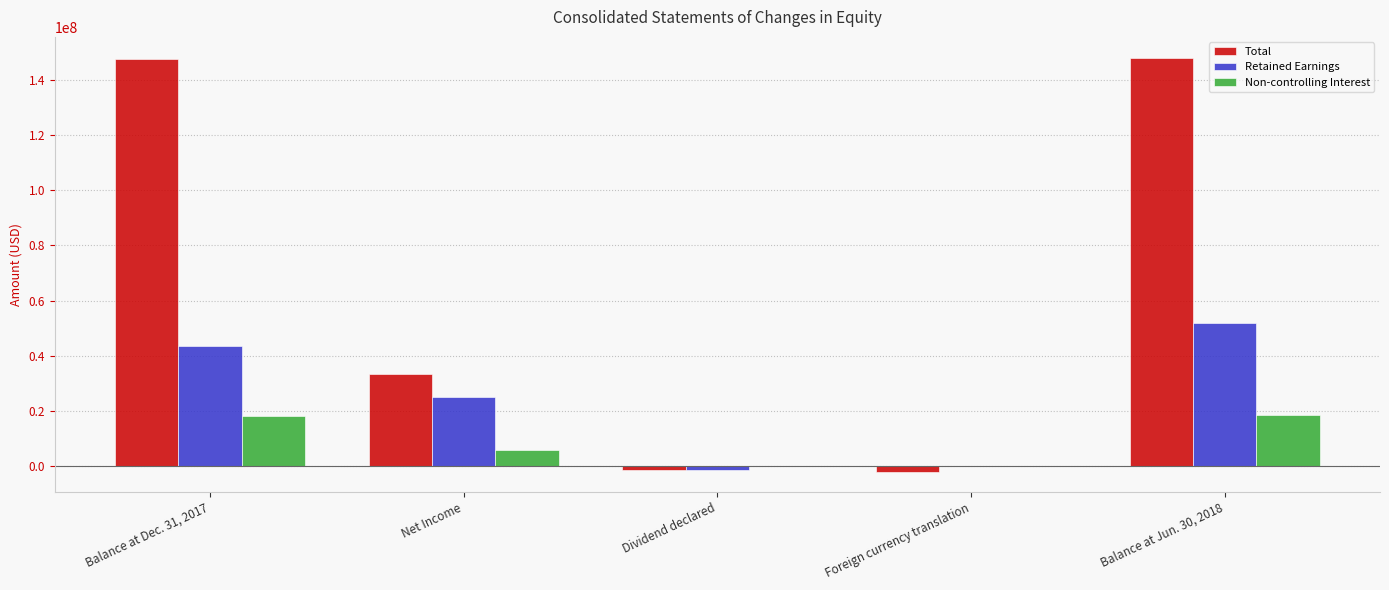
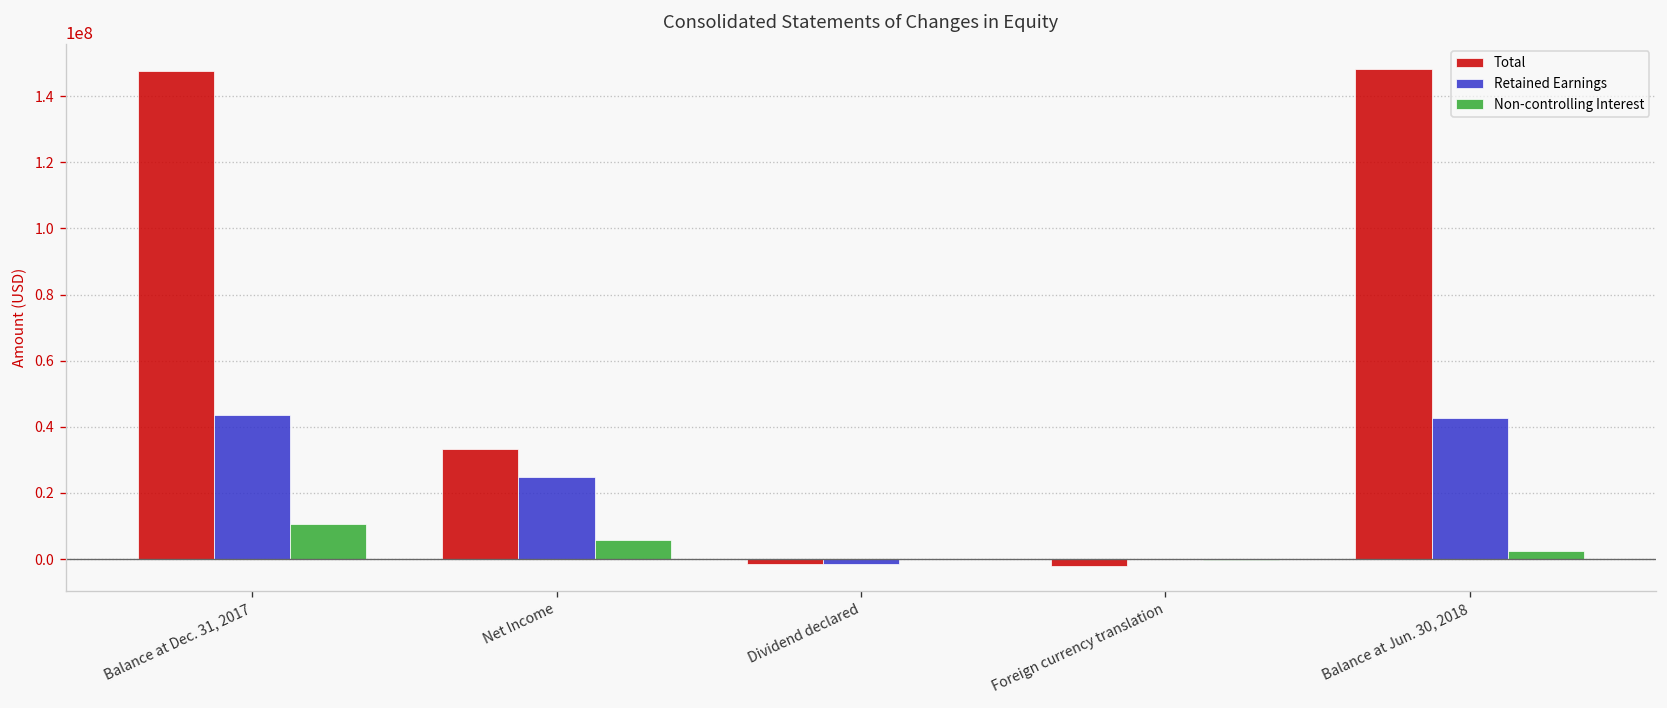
  {
    "Total": {
      "Balance at Dec. 31, 2017": 148000000,
      "Net Income": 33000000,
      "Dividend declared": -2000000,
      "Foreign currency translation": -2000000,
      "Balance at Jun. 30, 2018": 148000000
    },
    "Retained Earnings": {
      "Balance at Dec. 31, 2017": 43000000,
      "Net Income": 25000000,
      "Dividend declared": -2000000,
      "Foreign currency translation": 0,
-     "Balance at Jun. 30, 2018": 52000000
+     "Balance at Jun. 30, 2018": 43000000
    },
    "Non-controlling Interest": {
-     "Balance at Dec. 31, 2017": 18000000,
+     "Balance at Dec. 31, 2017": 11000000,
      "Net Income": 6000000,
      "Dividend declared": 0,
-     "Balance at Jun. 30, 2018": 18000000
+     "Balance at Jun. 30, 2018": 2000000
    }
  }
